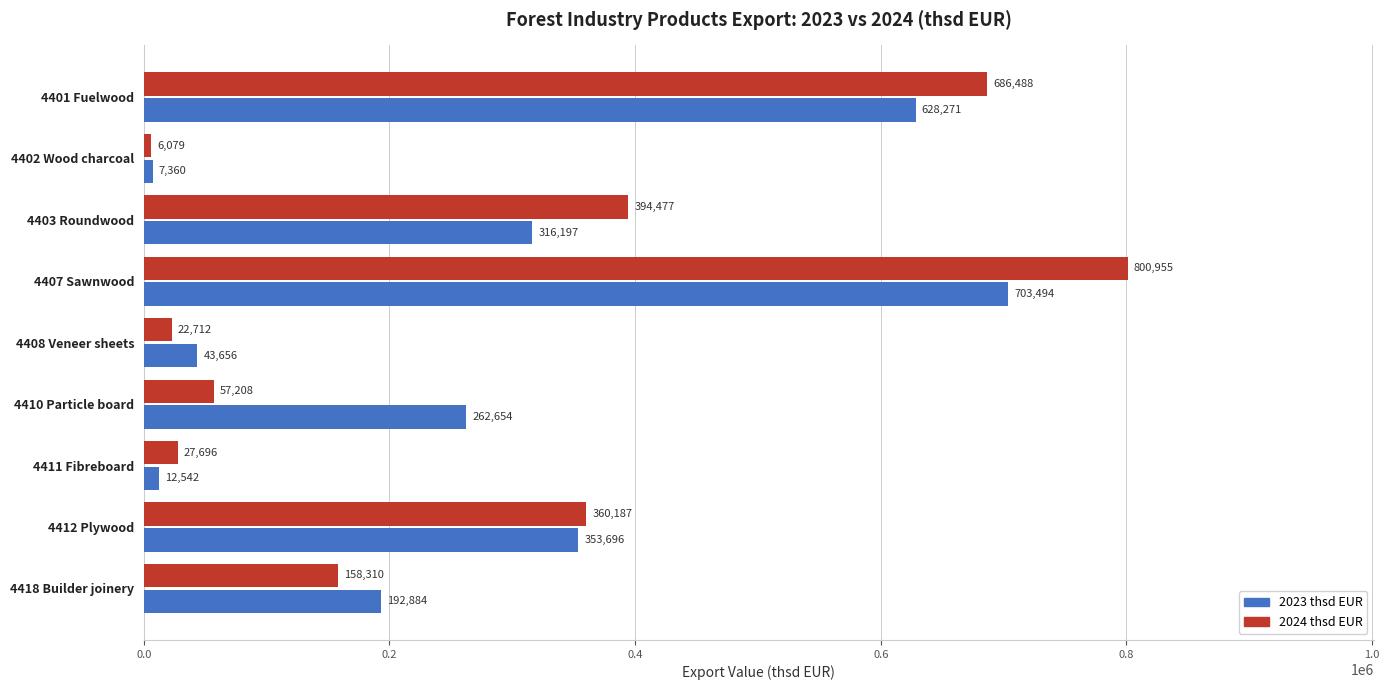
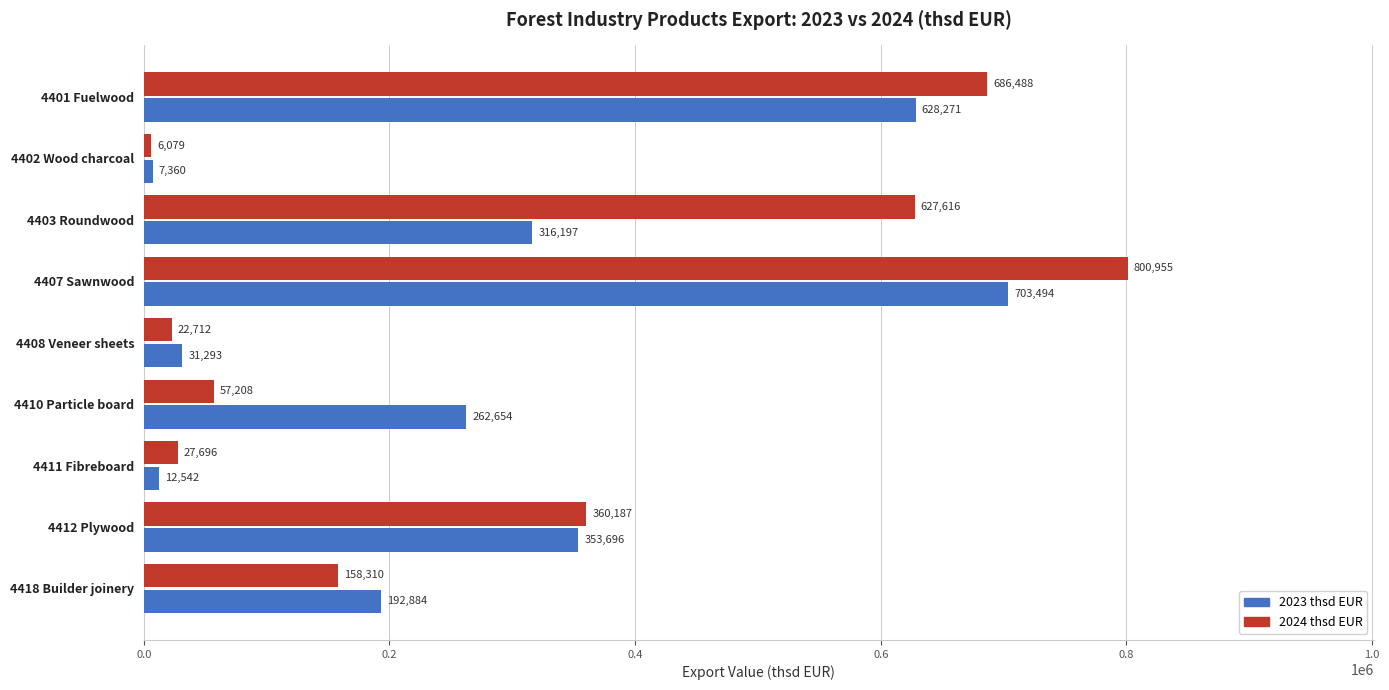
  {
    "2023 thsd EUR": {
      "4401 Fuelwood": "628,271",
      "4402 Wood charcoal": "7,360",
      "4403 Roundwood": "316,197",
      "4407 Sawnwood": "703,494",
-     "4408 Veneer sheets": "43,656",
+     "4408 Veneer sheets": "31,293",
      "4410 Particle board": "262,654",
      "4411 Fibreboard": "12,542",
      "4412 Plywood": "353,696",
      "4418 Builder joinery": "192,884"
    },
    "2024 thsd EUR": {
      "4401 Fuelwood": "686,488",
      "4402 Wood charcoal": "6,079",
-     "4403 Roundwood": "394,477",
+     "4403 Roundwood": "627,616",
      "4407 Sawnwood": "800,955",
      "4408 Veneer sheets": "22,712",
      "4410 Particle board": "57,208",
      "4411 Fibreboard": "27,696",
      "4412 Plywood": "360,187",
      "4418 Builder joinery": "158,310"
    }
  }
